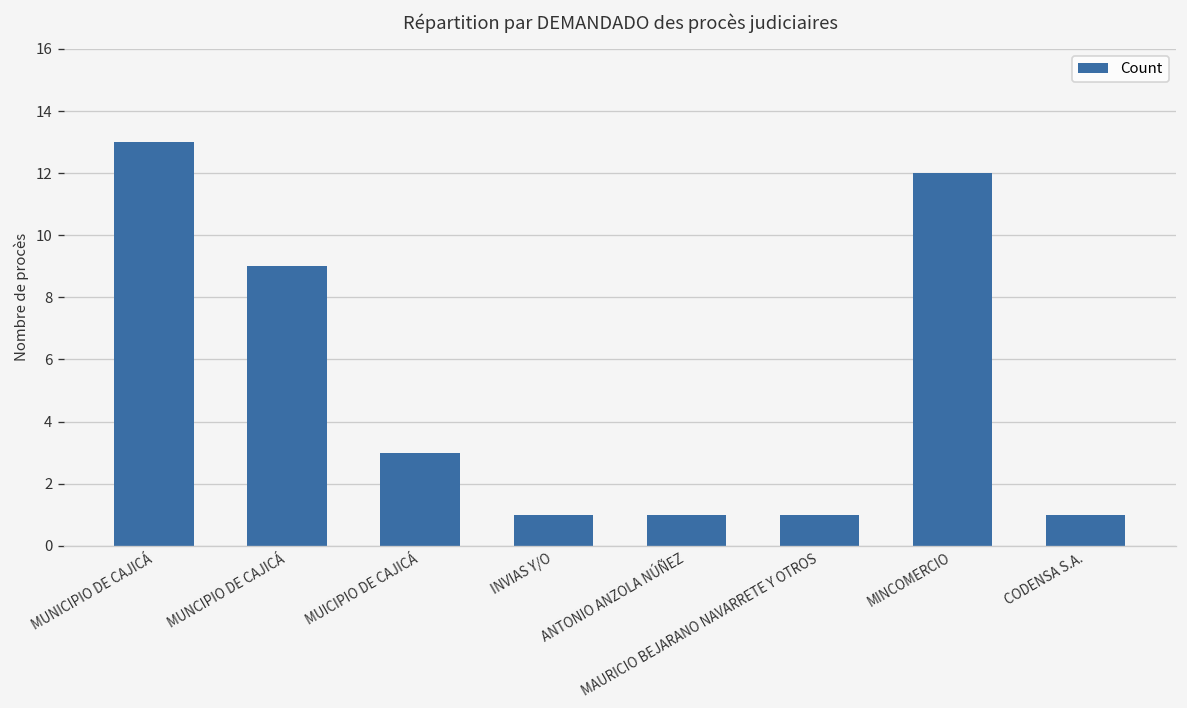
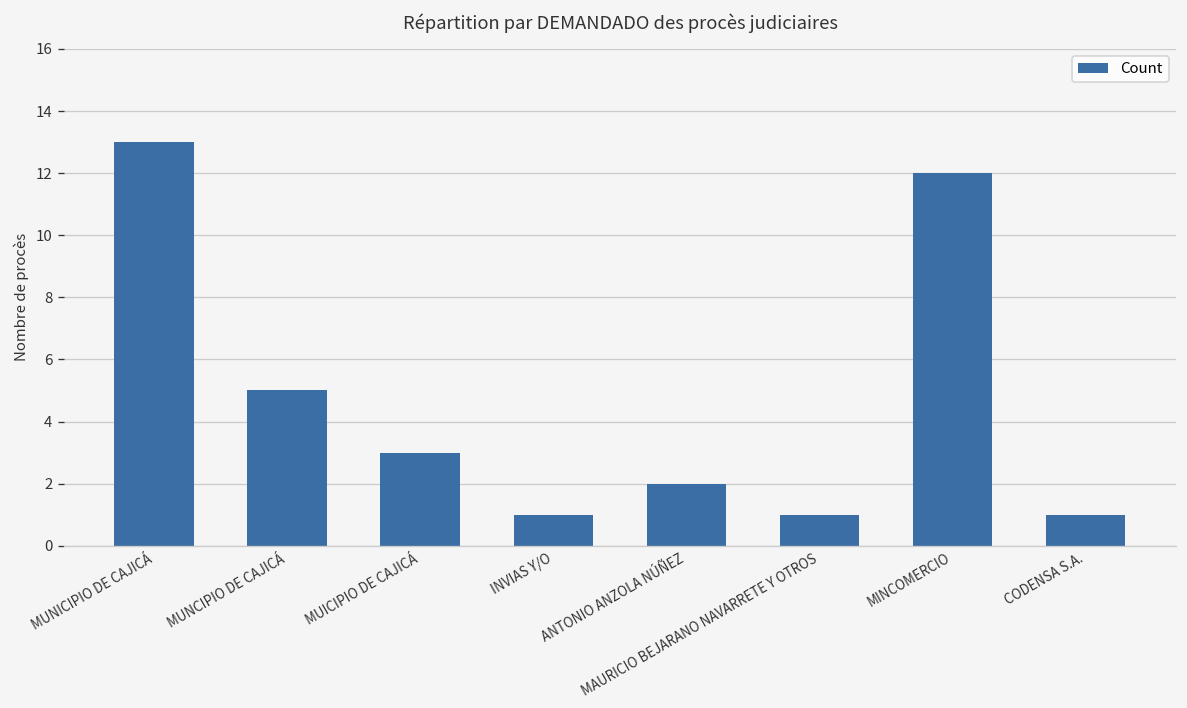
  {
    "MUNICIPIO DE CAJICÁ": 13,
-   "MUNCIPIO DE CAJICÁ": 9,
+   "MUNCIPIO DE CAJICÁ": 5,
    "MUICIPIO DE CAJICÁ": 3,
    "INVIAS Y/O": 1,
-   "ANTONIO ANZOLA NÚÑEZ": 1,
+   "ANTONIO ANZOLA NÚÑEZ": 2,
    "MAURICIO BEJARANO NAVARRETE Y OTROS": 1,
    "MINCOMERCIO": 12,
    "CODENSA S.A.": 1
  }
